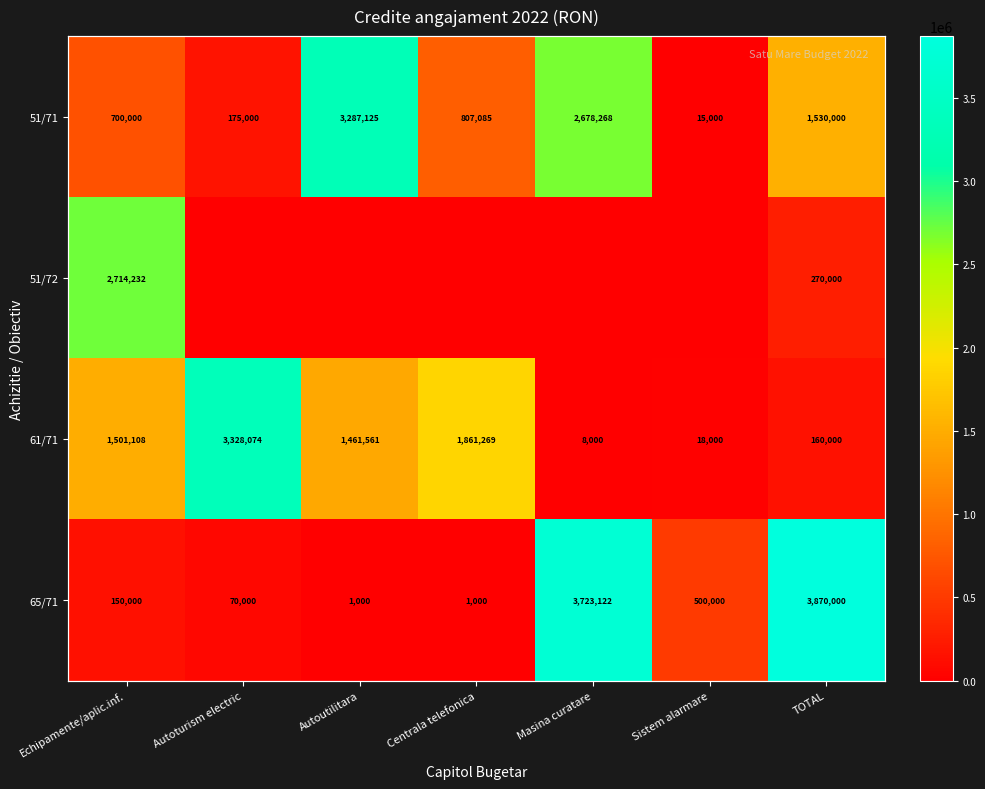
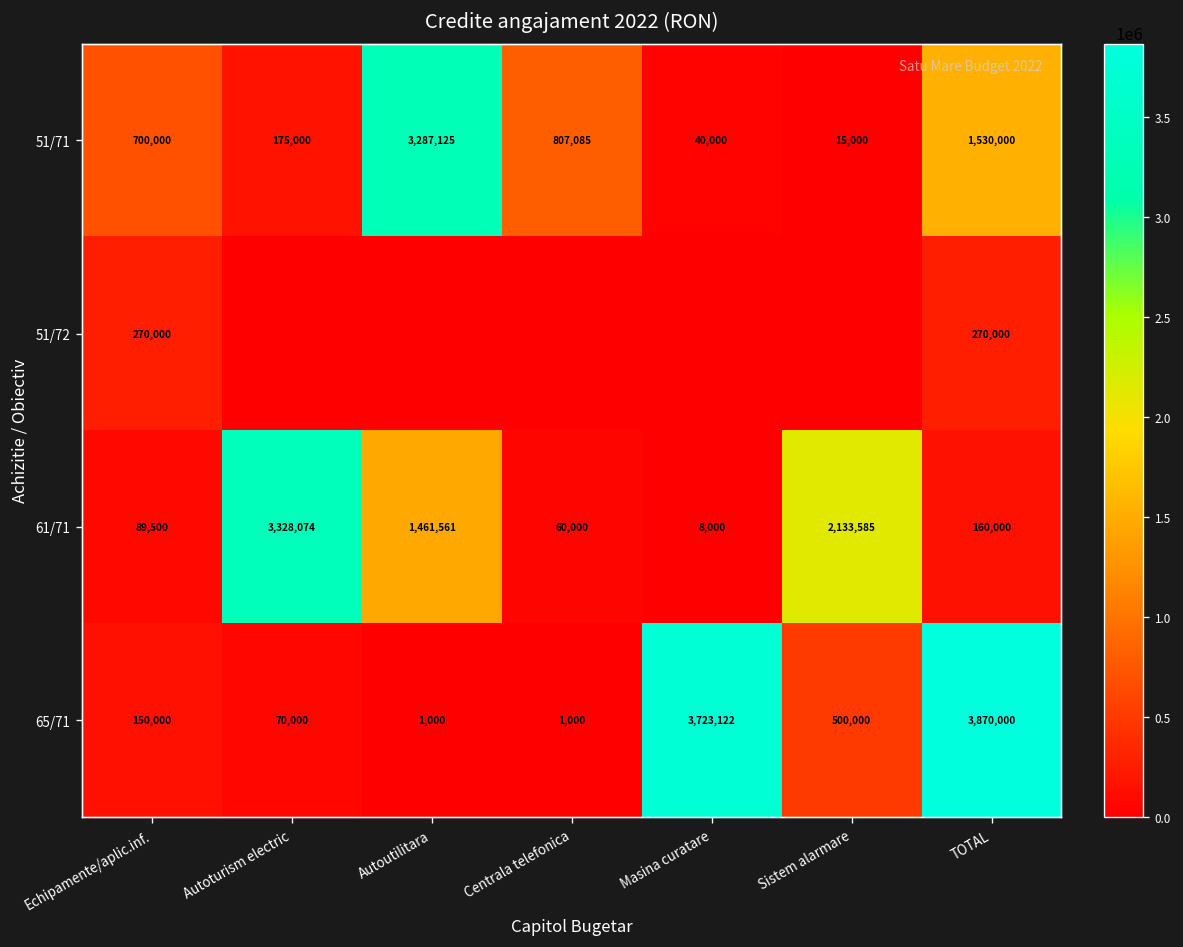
  {
    "51/71": {
      "Echipamente/aplic.inf.": "700,000",
      "Autoturism electric": "175,000",
      "Autoutilitara": "3,287,125",
      "Centrala telefonica": "807,085",
-     "Masina curatare": "2,678,268",
+     "Masina curatare": "40,000",
      "Sistem alarmare": "15,000"
    },
    "51/72": {
-     "Echipamente/aplic.inf.": "2,714,232",
+     "Echipamente/aplic.inf.": "270,000",
      "TOTAL": "270,000"
    },
    "61/71": {
-     "Echipamente/aplic.inf.": "1,501,108",
+     "Echipamente/aplic.inf.": "89,500",
      "Autoturism electric": "3,328,074",
      "Autoutilitara": "1,461,561",
-     "Centrala telefonica": "1,861,269",
+     "Centrala telefonica": "60,000",
      "Masina curatare": "8,000",
-     "Sistem alarmare": "18,000",
+     "Sistem alarmare": "2,133,585",
      "TOTAL": "160,000"
    },
    "65/71": {
      "Echipamente/aplic.inf.": "150,000",
      "Autoturism electric": "70,000",
      "Autoutilitara": "1,000",
      "Centrala telefonica": "1,000",
      "Masina curatare": "3,723,122",
      "Sistem alarmare": "500,000",
      "TOTAL": "3,870,000"
    }
  }
